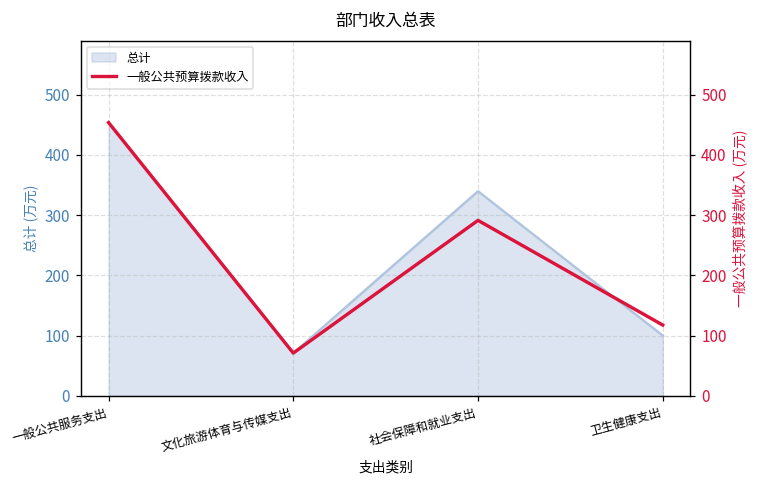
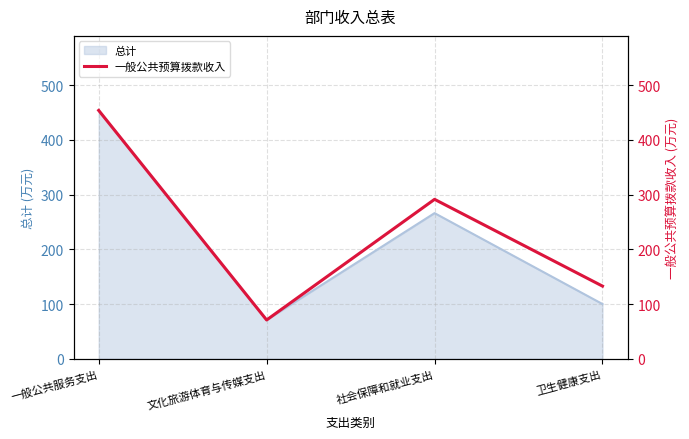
  {
    "总计": {
      "一般公共服务支出": 450,
      "文化旅游体育与传媒支出": 70,
-     "社会保障和就业支出": 340,
+     "社会保障和就业支出": 270,
      "卫生健康支出": 100
    },
    "一般公共预算拨款收入": {
      "一般公共服务支出": 450,
      "文化旅游体育与传媒支出": 70,
      "社会保障和就业支出": 290,
-     "卫生健康支出": 120
+     "卫生健康支出": 130
    }
  }
